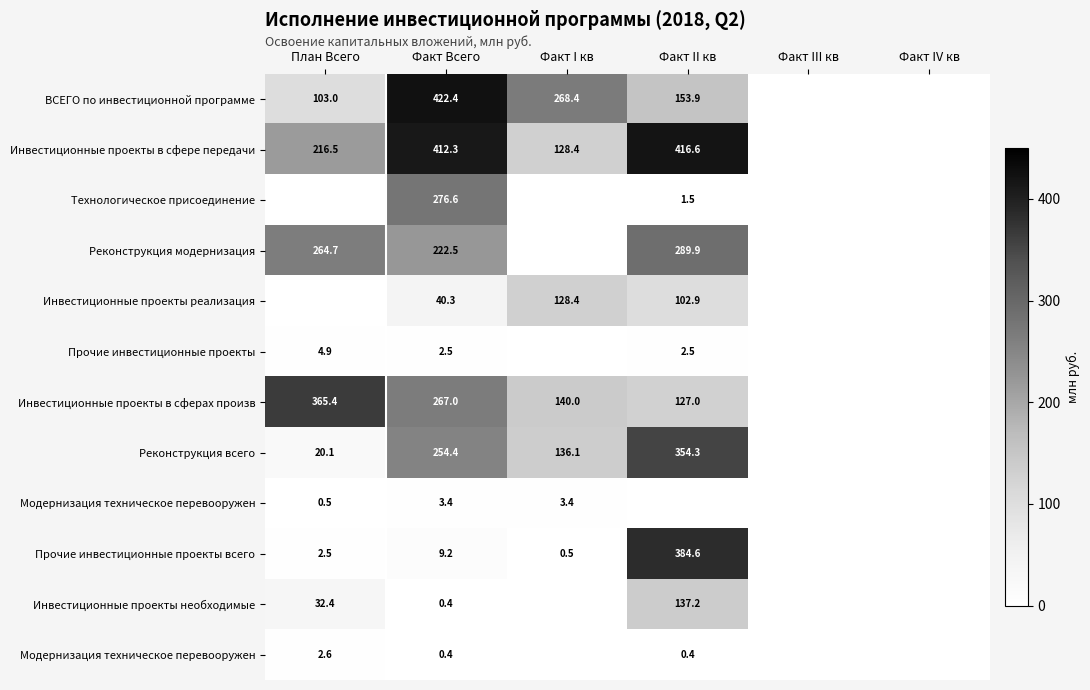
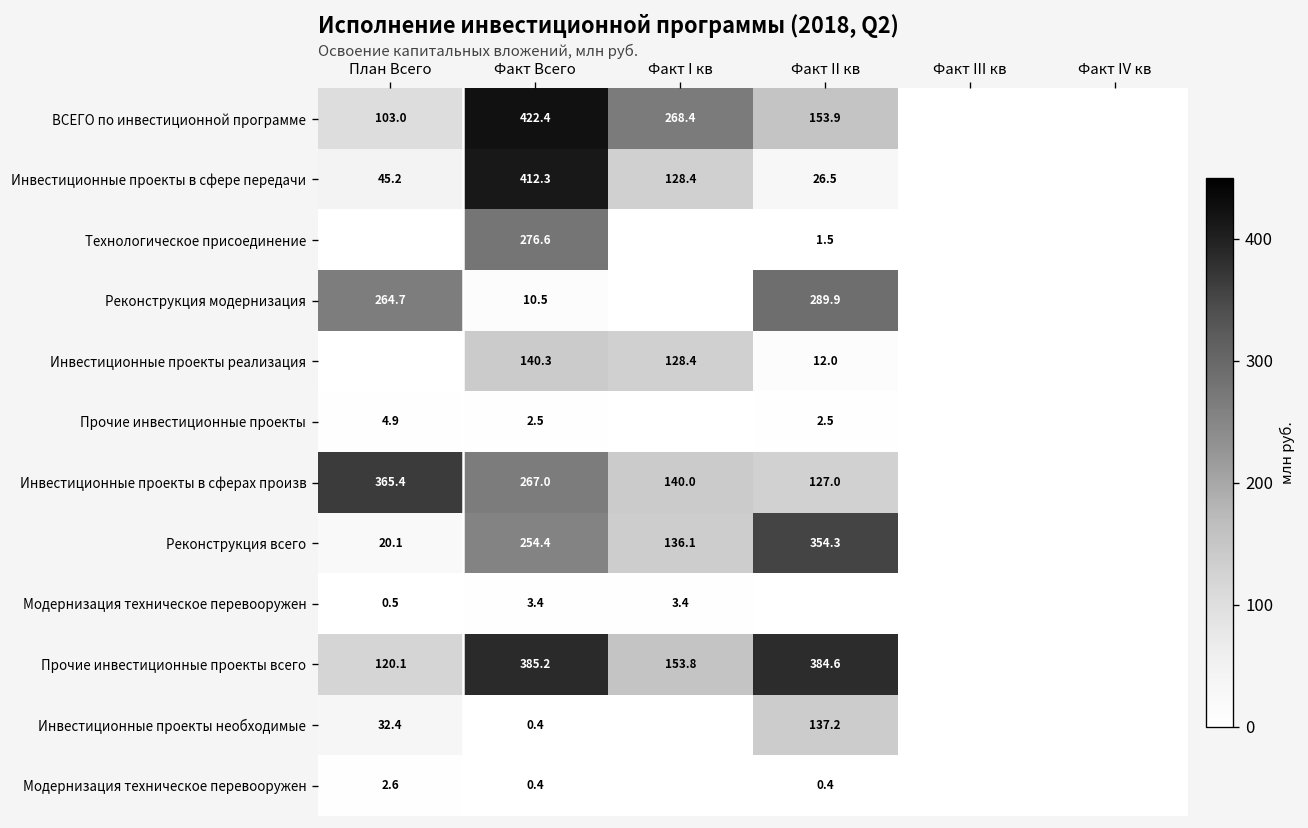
  {
    "ВСЕГО по инвестиционной программе": {
      "План Всего": 103.0,
      "Факт Всего": 422.4,
      "Факт I кв": 268.4,
      "Факт II кв": 153.9
    },
    "Инвестиционные проекты в сфере передачи": {
-     "План Всего": 216.5,
+     "План Всего": 45.2,
      "Факт Всего": 412.3,
      "Факт I кв": 128.4,
-     "Факт II кв": 416.6
+     "Факт II кв": 26.5
    },
    "Технологическое присоединение": {
      "Факт Всего": 276.6,
      "Факт II кв": 1.5
    },
    "Реконструкция модернизация": {
      "План Всего": 264.7,
-     "Факт Всего": 222.5,
+     "Факт Всего": 10.5,
      "Факт II кв": 289.9
    },
    "Инвестиционные проекты реализация": {
-     "Факт Всего": 40.3,
+     "Факт Всего": 140.3,
      "Факт I кв": 128.4,
-     "Факт II кв": 102.9
+     "Факт II кв": 12.0
    },
    "Прочие инвестиционные проекты": {
      "План Всего": 4.9,
      "Факт Всего": 2.5,
      "Факт II кв": 2.5
    },
    "Инвестиционные проекты в сферах произв": {
      "План Всего": 365.4,
      "Факт Всего": 267.0,
      "Факт I кв": 140.0,
      "Факт II кв": 127.0
    },
    "Реконструкция всего": {
      "План Всего": 20.1,
      "Факт Всего": 254.4,
      "Факт I кв": 136.1,
      "Факт II кв": 354.3
    },
    "Прочие инвестиционные проекты всего": {
-     "План Всего": 2.5,
-     "Факт Всего": 9.2,
-     "Факт I кв": 0.5,
+     "План Всего": 120.1,
+     "Факт Всего": 385.2,
+     "Факт I кв": 153.8,
      "Факт II кв": 384.6
    },
    "Инвестиционные проекты необходимые": {
      "План Всего": 32.4,
      "Факт Всего": 0.4,
      "Факт II кв": 137.2
    }
  }
